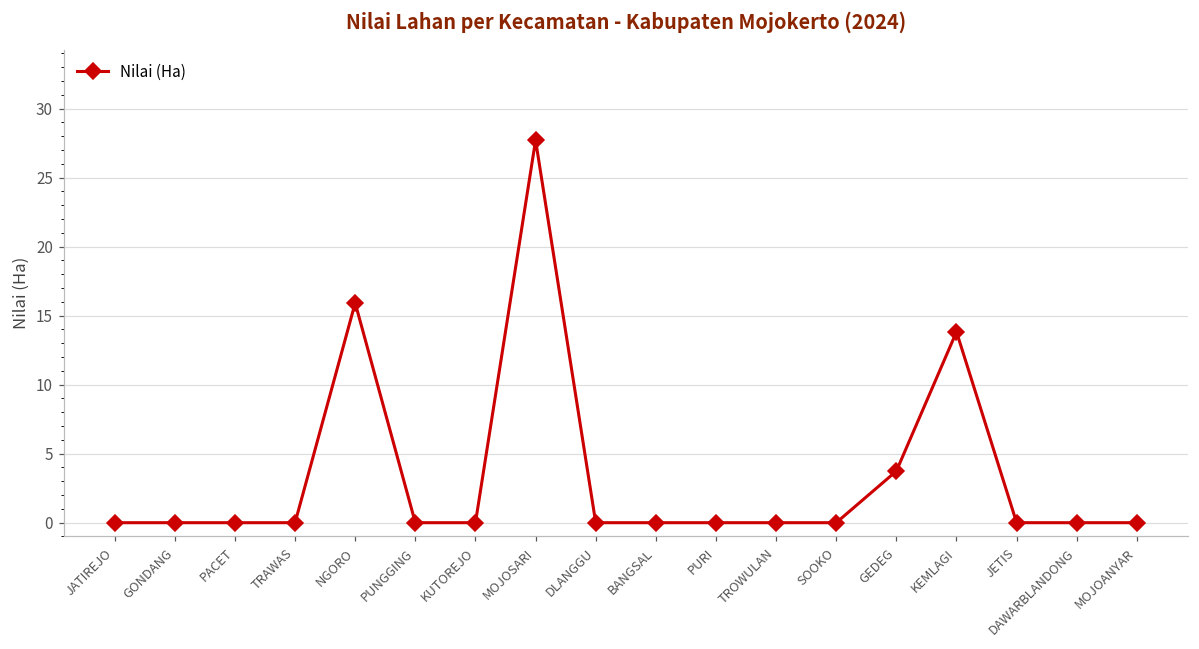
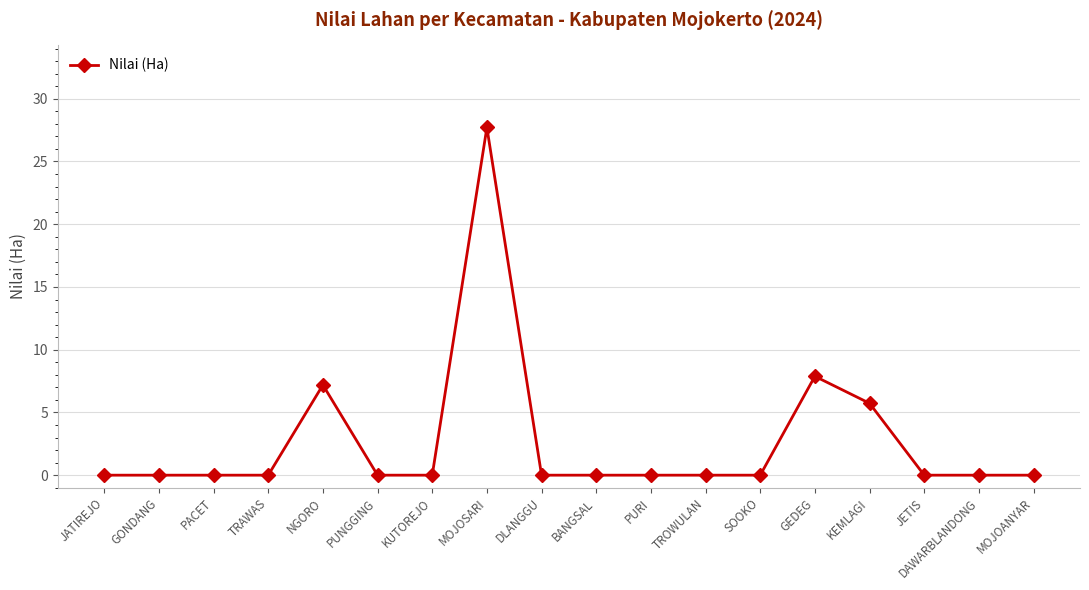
  {
    "JATIREJO": 0.0,
    "GONDANG": 0.0,
    "PACET": 0.0,
    "TRAWAS": 0.0,
-   "NGORO": 15.9,
+   "NGORO": 7.2,
    "PUNGGING": 0.0,
    "KUTOREJO": 0.0,
    "MOJOSARI": 27.7,
    "DLANGGU": 0.0,
    "BANGSAL": 0.0,
    "PURI": 0.0,
    "TROWULAN": 0.0,
    "SOOKO": 0.0,
-   "GEDEG": 3.7,
-   "KEMLAGI": 13.8,
+   "GEDEG": 7.9,
+   "KEMLAGI": 5.7,
    "JETIS": 0.0,
    "DAWARBLANDONG": 0.0,
    "MOJOANYAR": 0.0
  }
